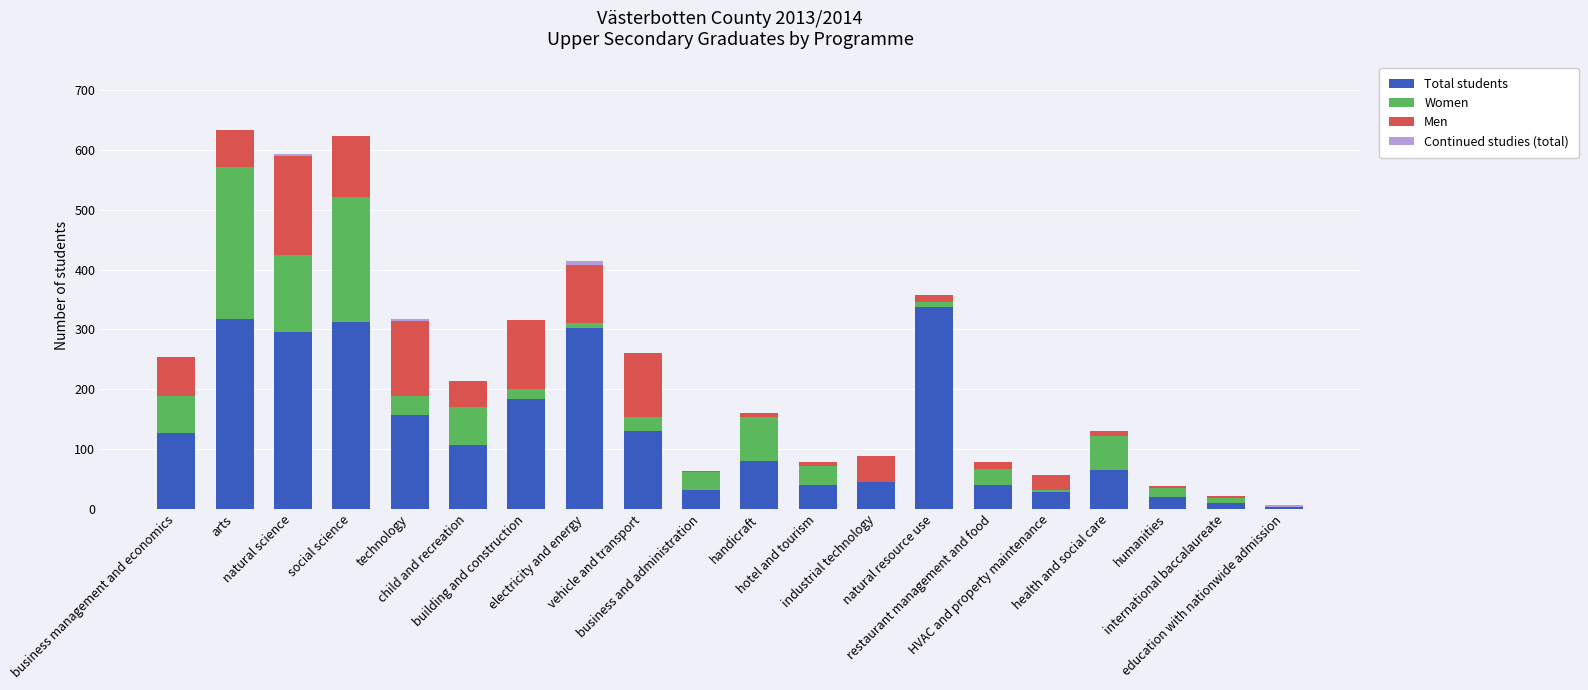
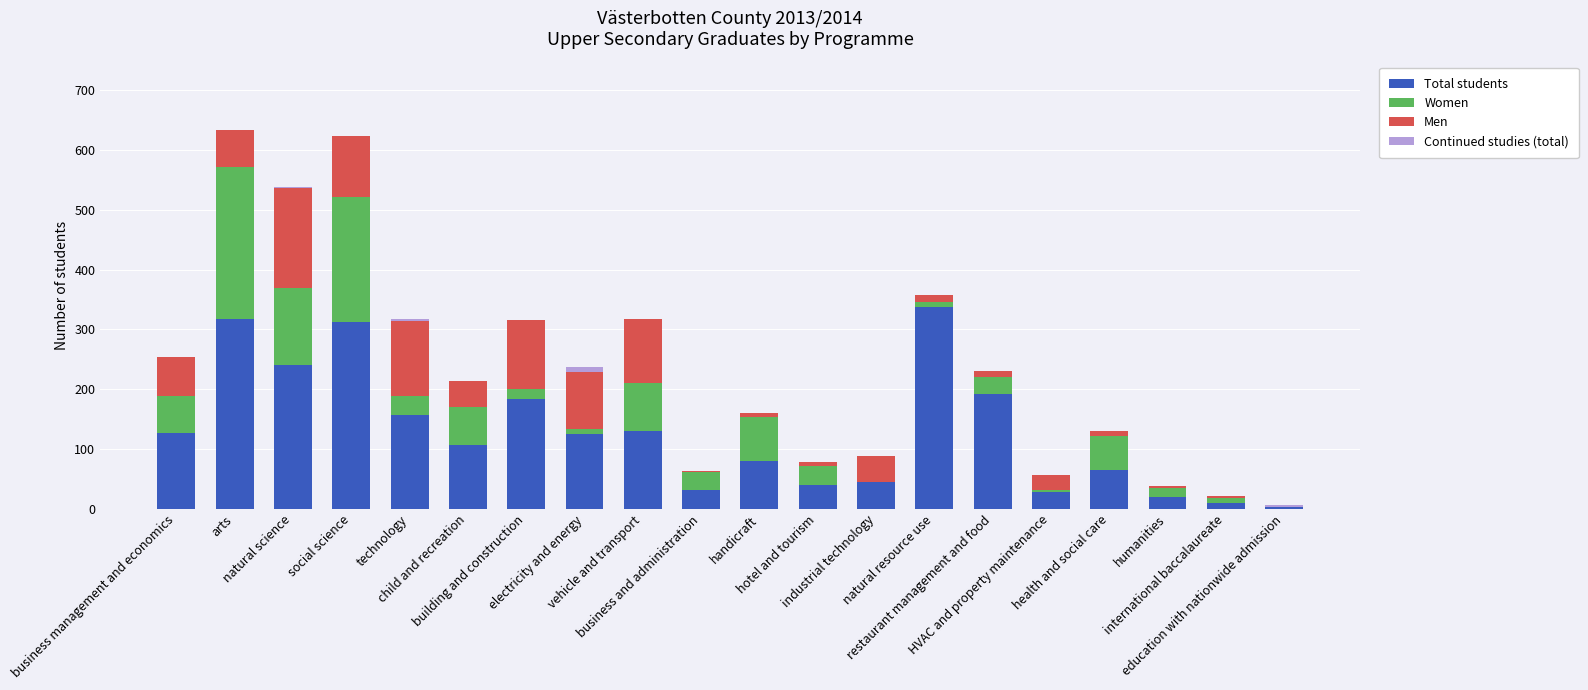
  {
    "Total students": {
      "business management and economics": 130,
      "arts": 320,
-     "natural science": 300,
+     "natural science": 240,
      "social science": 310,
      "technology": 160,
      "child and recreation": 110,
      "building and construction": 180,
-     "electricity and energy": 300,
+     "electricity and energy": 130,
      "vehicle and transport": 130,
      "business and administration": 30,
      "handicraft": 80,
      "hotel and tourism": 40,
      "industrial technology": 50,
      "natural resource use": 340,
-     "restaurant management and food": 40,
+     "restaurant management and food": 190,
      "HVAC and property maintenance": 30,
      "health and social care": 70,
      "humanities": 20,
      "international baccalaureate": 10
    },
    "Women": {
      "business management and economics": 60,
      "arts": 260,
      "natural science": 130,
      "social science": 210,
      "technology": 30,
      "child and recreation": 60,
      "building and construction": 20,
      "electricity and energy": 10,
-     "vehicle and transport": 20,
+     "vehicle and transport": 80,
      "business and administration": 30,
      "handicraft": 70,
      "hotel and tourism": 30,
      "industrial technology": 0,
      "natural resource use": 10,
      "restaurant management and food": 30,
      "health and social care": 60,
      "humanities": 20,
      "international baccalaureate": 10,
      "education with nationwide admission": 0
    },
    "Men": {
      "business management and economics": 70,
      "arts": 60,
      "natural science": 170,
      "social science": 100,
      "technology": 130,
      "child and recreation": 40,
      "building and construction": 120,
      "electricity and energy": 100,
      "vehicle and transport": 110,
      "handicraft": 10,
      "hotel and tourism": 10,
      "industrial technology": 40,
      "natural resource use": 10,
      "restaurant management and food": 10,
      "HVAC and property maintenance": 30,
      "health and social care": 10,
      "education with nationwide admission": 0
    },
    "Continued studies (total)": {
      "business management and economics": 0,
      "arts": 0,
      "social science": 0,
      "child and recreation": 0,
      "building and construction": 0,
      "electricity and energy": 10,
      "vehicle and transport": 0,
      "business and administration": 0,
      "handicraft": 0,
      "hotel and tourism": 0,
      "industrial technology": 0,
      "natural resource use": 0,
      "restaurant management and food": 0,
      "HVAC and property maintenance": 0,
      "health and social care": 0,
      "humanities": 0,
      "international baccalaureate": 0
    }
  }
